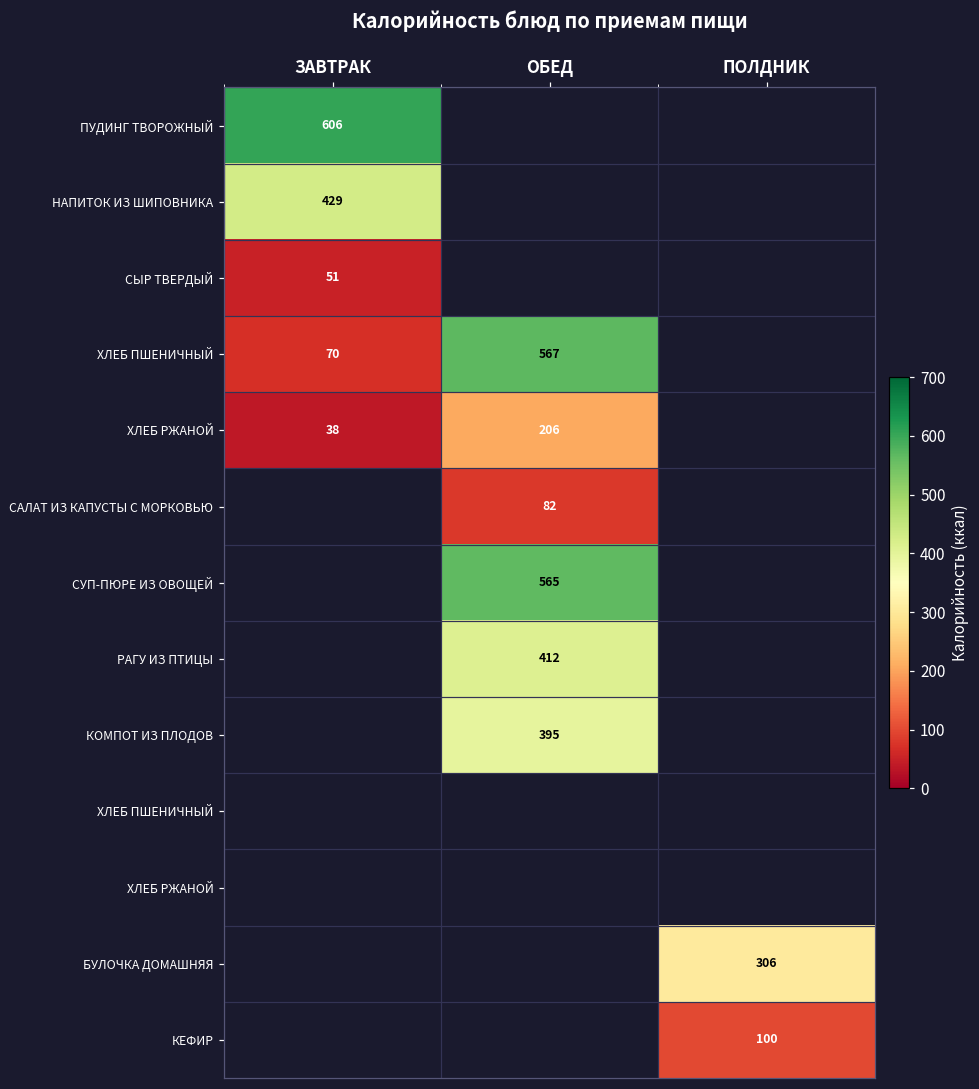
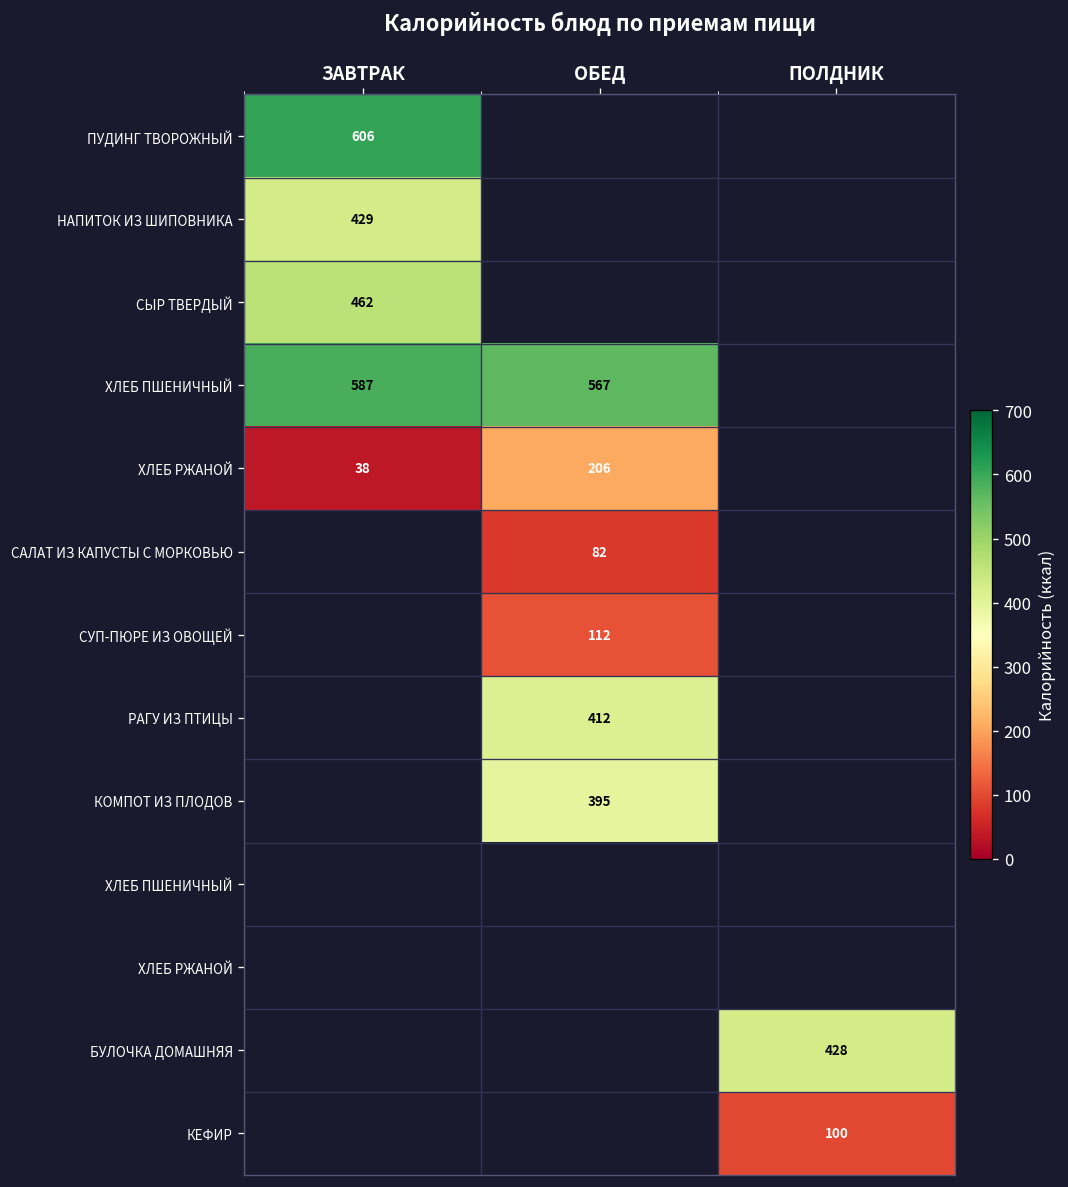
  {
    "ПУДИНГ ТВОРОЖНЫЙ": {
      "ЗАВТРАК": 606
    },
    "НАПИТОК ИЗ ШИПОВНИКА": {
      "ЗАВТРАК": 429
    },
    "СЫР ТВЕРДЫЙ": {
-     "ЗАВТРАК": 51
+     "ЗАВТРАК": 462
    },
    "ХЛЕБ ПШЕНИЧНЫЙ": {
-     "ЗАВТРАК": 70,
+     "ЗАВТРАК": 587,
      "ОБЕД": 567
    },
    "ХЛЕБ РЖАНОЙ": {
      "ЗАВТРАК": 38,
      "ОБЕД": 206
    },
    "САЛАТ ИЗ КАПУСТЫ С МОРКОВЬЮ": {
      "ОБЕД": 82
    },
    "СУП-ПЮРЕ ИЗ ОВОЩЕЙ": {
-     "ОБЕД": 565
+     "ОБЕД": 112
    },
    "РАГУ ИЗ ПТИЦЫ": {
      "ОБЕД": 412
    },
    "КОМПОТ ИЗ ПЛОДОВ": {
      "ОБЕД": 395
    },
    "БУЛОЧКА ДОМАШНЯЯ": {
-     "ПОЛДНИК": 306
+     "ПОЛДНИК": 428
    },
    "КЕФИР": {
      "ПОЛДНИК": 100
    }
  }
